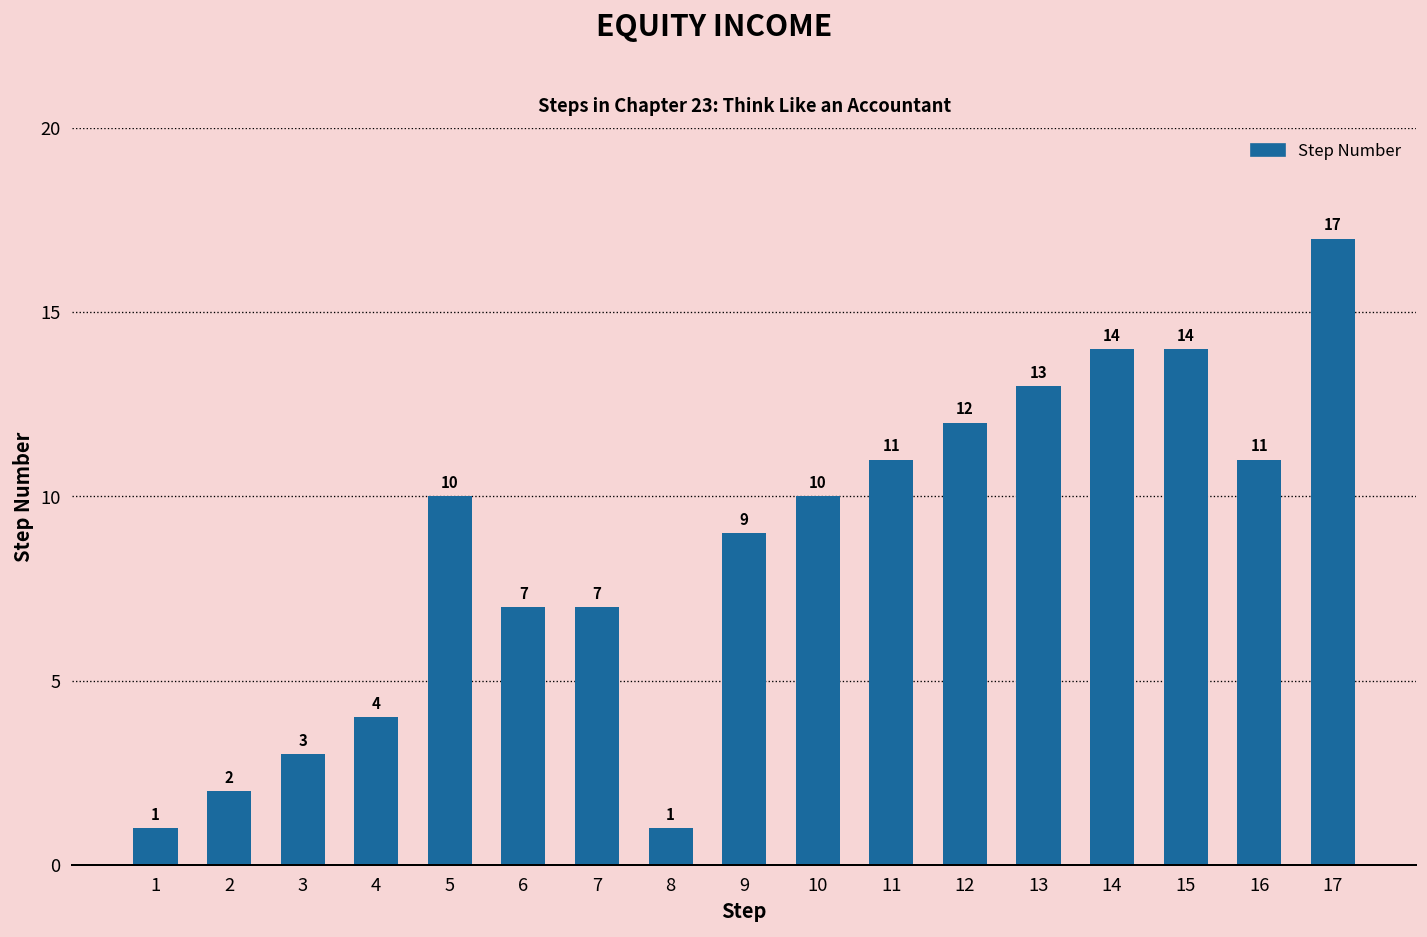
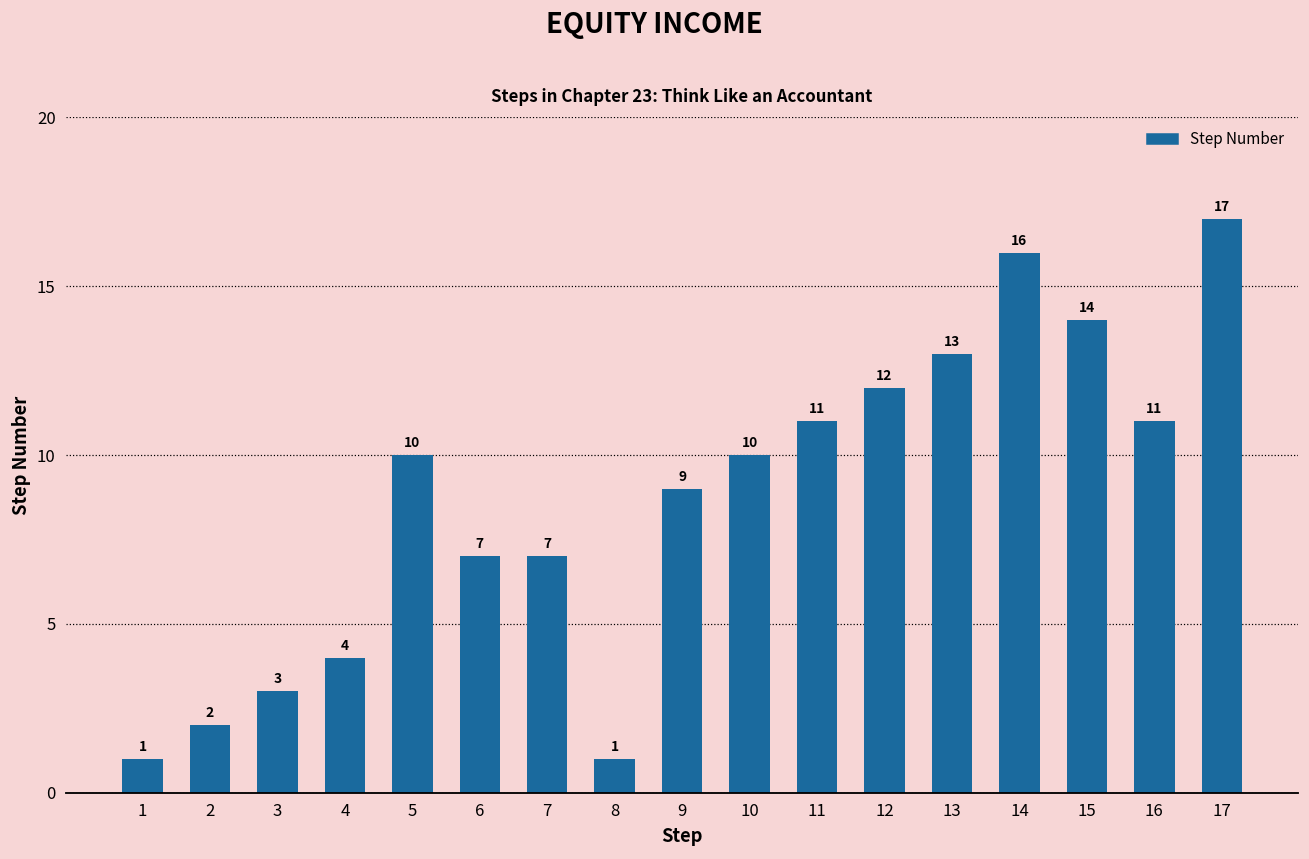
  {
    "1": 1,
    "2": 2,
    "3": 3,
    "4": 4,
    "5": 10,
    "6": 7,
    "7": 7,
    "8": 1,
    "9": 9,
    "10": 10,
    "11": 11,
    "12": 12,
    "13": 13,
-   "14": 14,
+   "14": 16,
    "15": 14,
    "16": 11,
    "17": 17
  }
